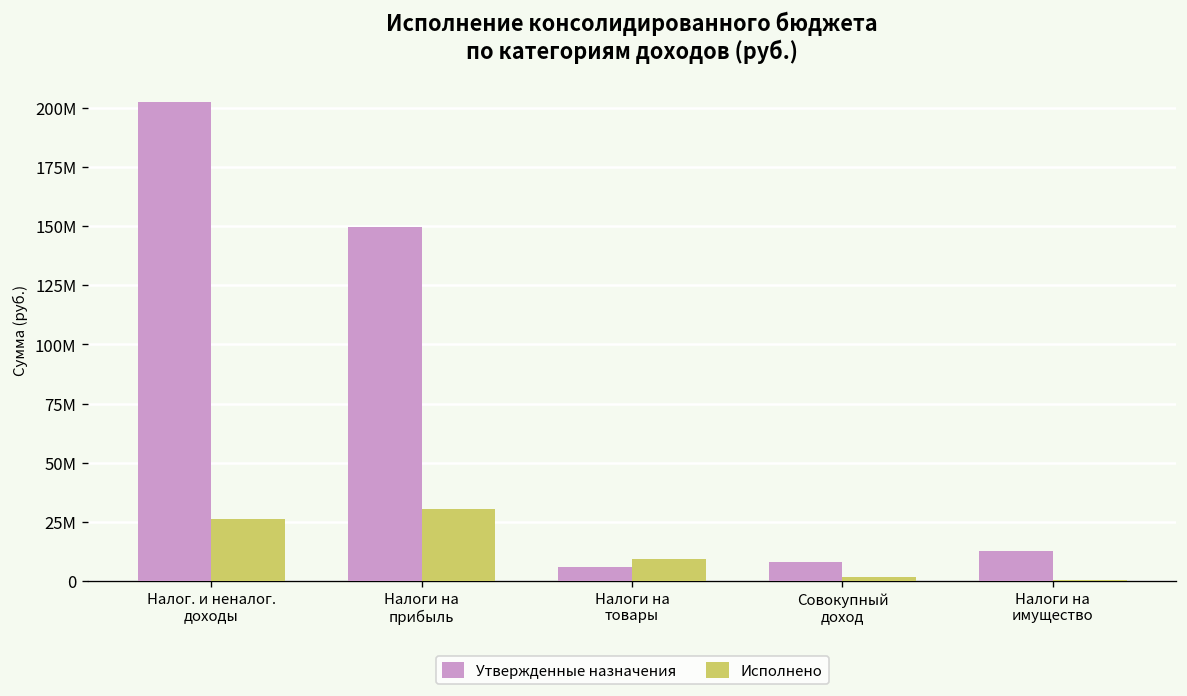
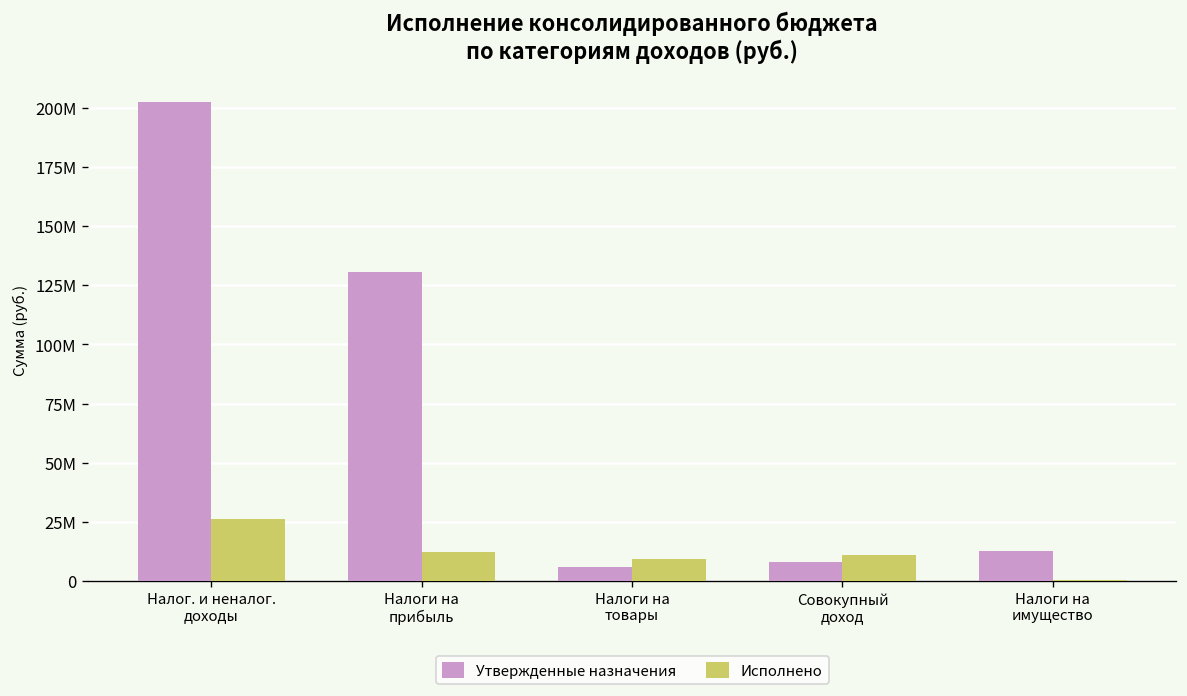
  {
    "Утвержденные назначения": {
      "Налог. и неналог. доходы": 202000000,
-     "Налоги на прибыль": 149000000,
+     "Налоги на прибыль": 130000000,
      "Налоги на товары": 6000000,
      "Совокупный доход": 8000000,
      "Налоги на имущество": 13000000
    },
    "Исполнено": {
      "Налог. и неналог. доходы": 26000000,
-     "Налоги на прибыль": 30000000,
+     "Налоги на прибыль": 12000000,
      "Налоги на товары": 9000000,
-     "Совокупный доход": 2000000
+     "Совокупный доход": 11000000
    }
  }
